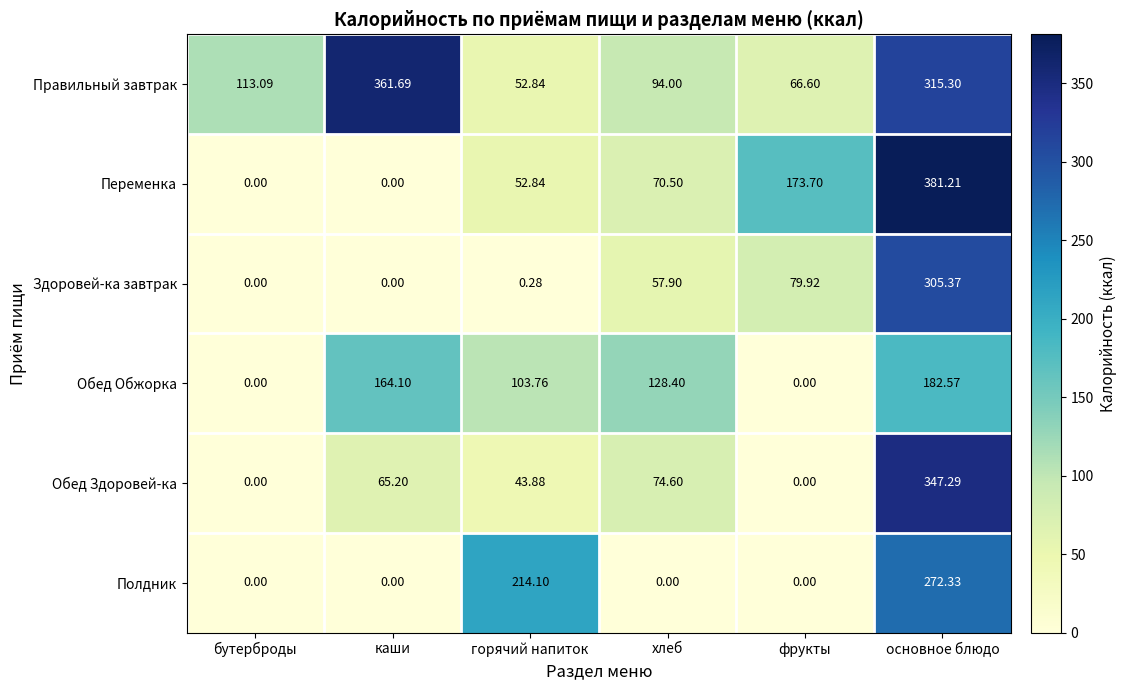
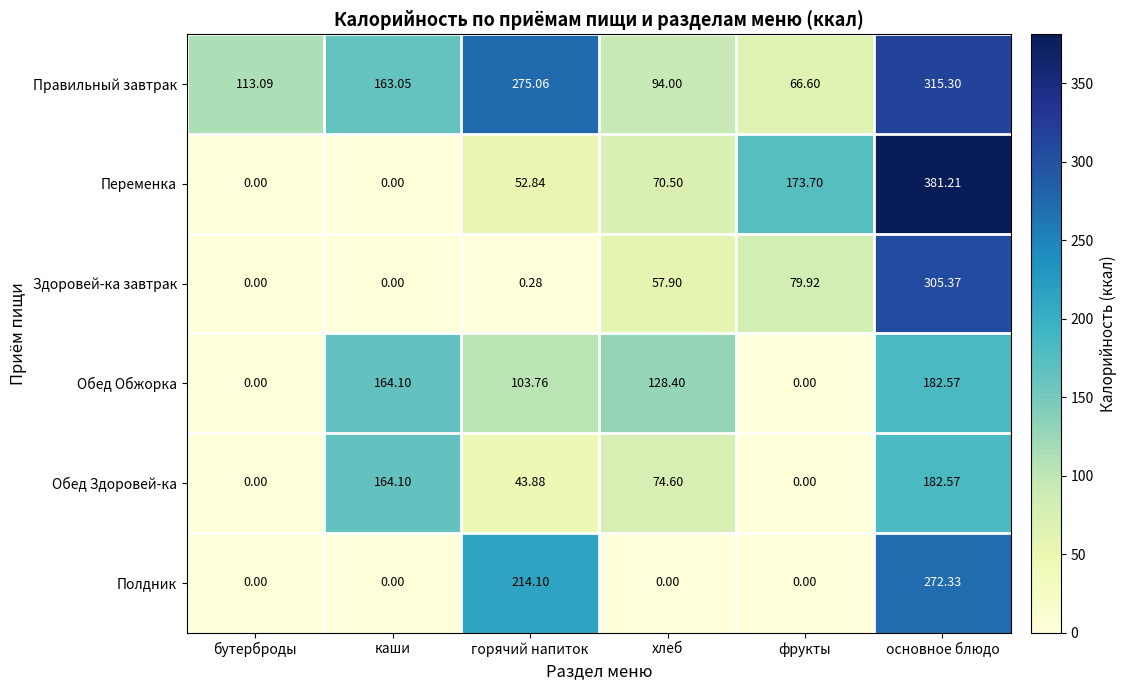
  {
    "Правильный завтрак": {
      "бутерброды": 113.09,
-     "каши": 361.69,
-     "горячий напиток": 52.84,
+     "каши": 163.05,
+     "горячий напиток": 275.06,
      "хлеб": 94.00,
      "фрукты": 66.60,
      "основное блюдо": 315.30
    },
    "Переменка": {
      "бутерброды": 0.00,
      "каши": 0.00,
      "горячий напиток": 52.84,
      "хлеб": 70.50,
      "фрукты": 173.70,
      "основное блюдо": 381.21
    },
    "Здоровей-ка завтрак": {
      "бутерброды": 0.00,
      "каши": 0.00,
      "горячий напиток": 0.28,
      "хлеб": 57.90,
      "фрукты": 79.92,
      "основное блюдо": 305.37
    },
    "Обед Обжорка": {
      "бутерброды": 0.00,
      "каши": 164.10,
      "горячий напиток": 103.76,
      "хлеб": 128.40,
      "фрукты": 0.00,
      "основное блюдо": 182.57
    },
    "Обед Здоровей-ка": {
      "бутерброды": 0.00,
-     "каши": 65.20,
+     "каши": 164.10,
      "горячий напиток": 43.88,
      "хлеб": 74.60,
      "фрукты": 0.00,
-     "основное блюдо": 347.29
+     "основное блюдо": 182.57
    },
    "Полдник": {
      "бутерброды": 0.00,
      "каши": 0.00,
      "горячий напиток": 214.10,
      "хлеб": 0.00,
      "фрукты": 0.00,
      "основное блюдо": 272.33
    }
  }
